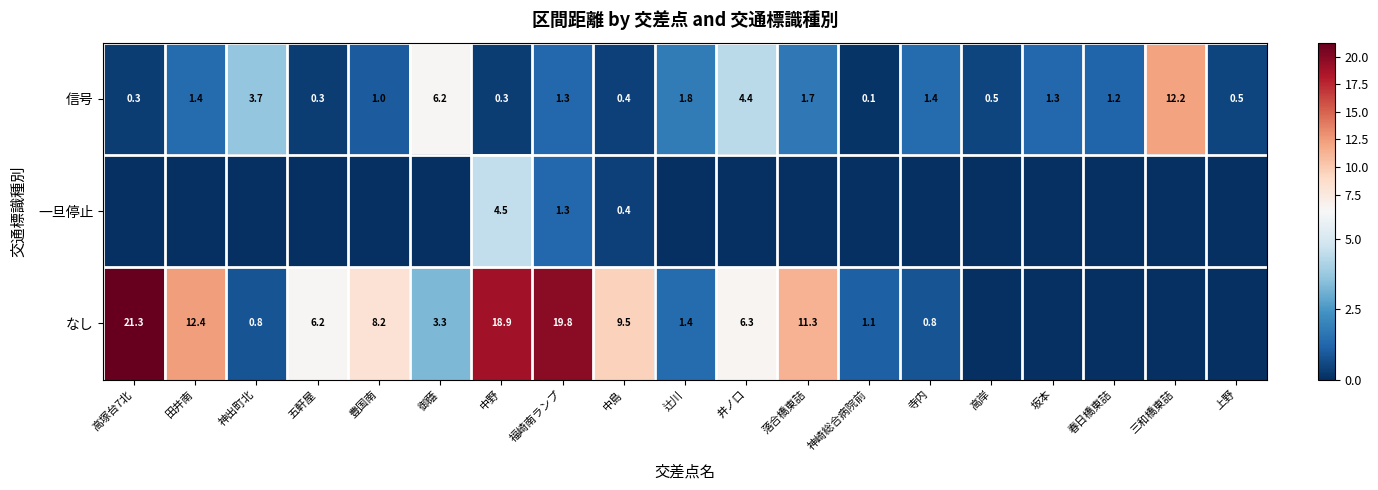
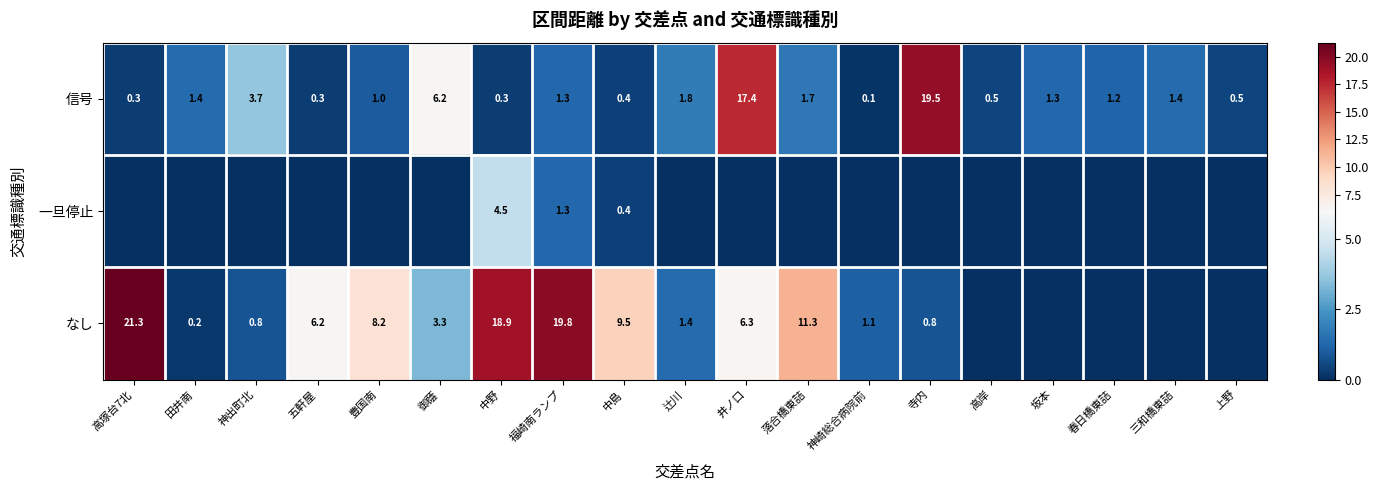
  {
    "信号": {
      "高塚台7北": 0.3,
      "田井南": 1.4,
      "神出町北": 3.7,
      "五軒屋": 0.3,
      "豊国南": 1.0,
      "御蔭": 6.2,
      "中野": 0.3,
      "福崎南ランプ": 1.3,
      "中島": 0.4,
      "辻川": 1.8,
-     "井ノ口": 4.4,
+     "井ノ口": 17.4,
      "落合橋東詰": 1.7,
      "神崎総合病院前": 0.1,
-     "寺内": 1.4,
+     "寺内": 19.5,
      "高岸": 0.5,
      "坂本": 1.3,
      "春日橋東詰": 1.2,
-     "三和橋東詰": 12.2,
+     "三和橋東詰": 1.4,
      "上野": 0.5
    },
    "一旦停止": {
      "中野": 4.5,
      "福崎南ランプ": 1.3,
      "中島": 0.4
    },
    "なし": {
      "高塚台7北": 21.3,
-     "田井南": 12.4,
+     "田井南": 0.2,
      "神出町北": 0.8,
      "五軒屋": 6.2,
      "豊国南": 8.2,
      "御蔭": 3.3,
      "中野": 18.9,
      "福崎南ランプ": 19.8,
      "中島": 9.5,
      "辻川": 1.4,
      "井ノ口": 6.3,
      "落合橋東詰": 11.3,
      "神崎総合病院前": 1.1,
      "寺内": 0.8
    }
  }
